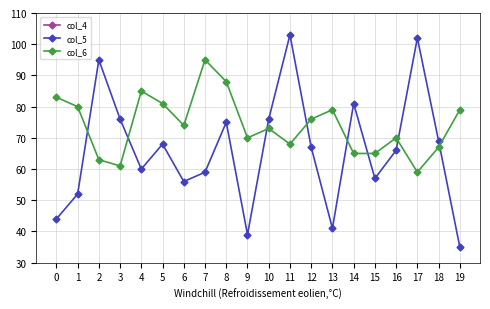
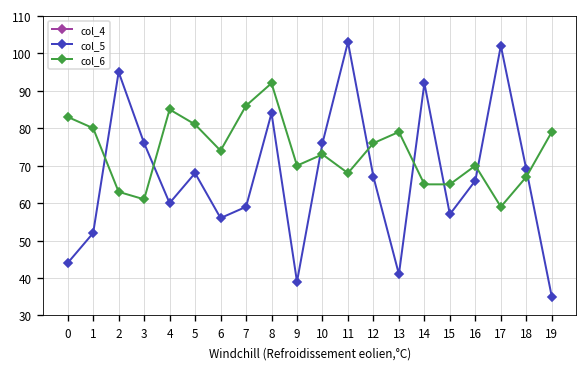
  {
    "col_5": {
      "0": 44,
      "1": 52,
      "2": 95,
      "3": 76,
      "4": 60,
      "5": 68,
      "6": 56,
      "7": 59,
-     "8": 75,
+     "8": 84,
      "9": 39,
      "10": 76,
      "11": 103,
      "12": 67,
      "13": 41,
-     "14": 81,
+     "14": 92,
      "15": 57,
      "16": 66,
      "17": 102,
      "18": 69,
      "19": 35
    },
    "col_6": {
      "0": 83,
      "1": 80,
      "2": 63,
      "3": 61,
      "4": 85,
      "5": 81,
      "6": 74,
-     "7": 95,
-     "8": 88,
+     "7": 86,
+     "8": 92,
      "9": 70,
      "10": 73,
      "11": 68,
      "12": 76,
      "13": 79,
      "14": 65,
      "15": 65,
      "16": 70,
      "17": 59,
      "18": 67,
      "19": 79
    }
  }
